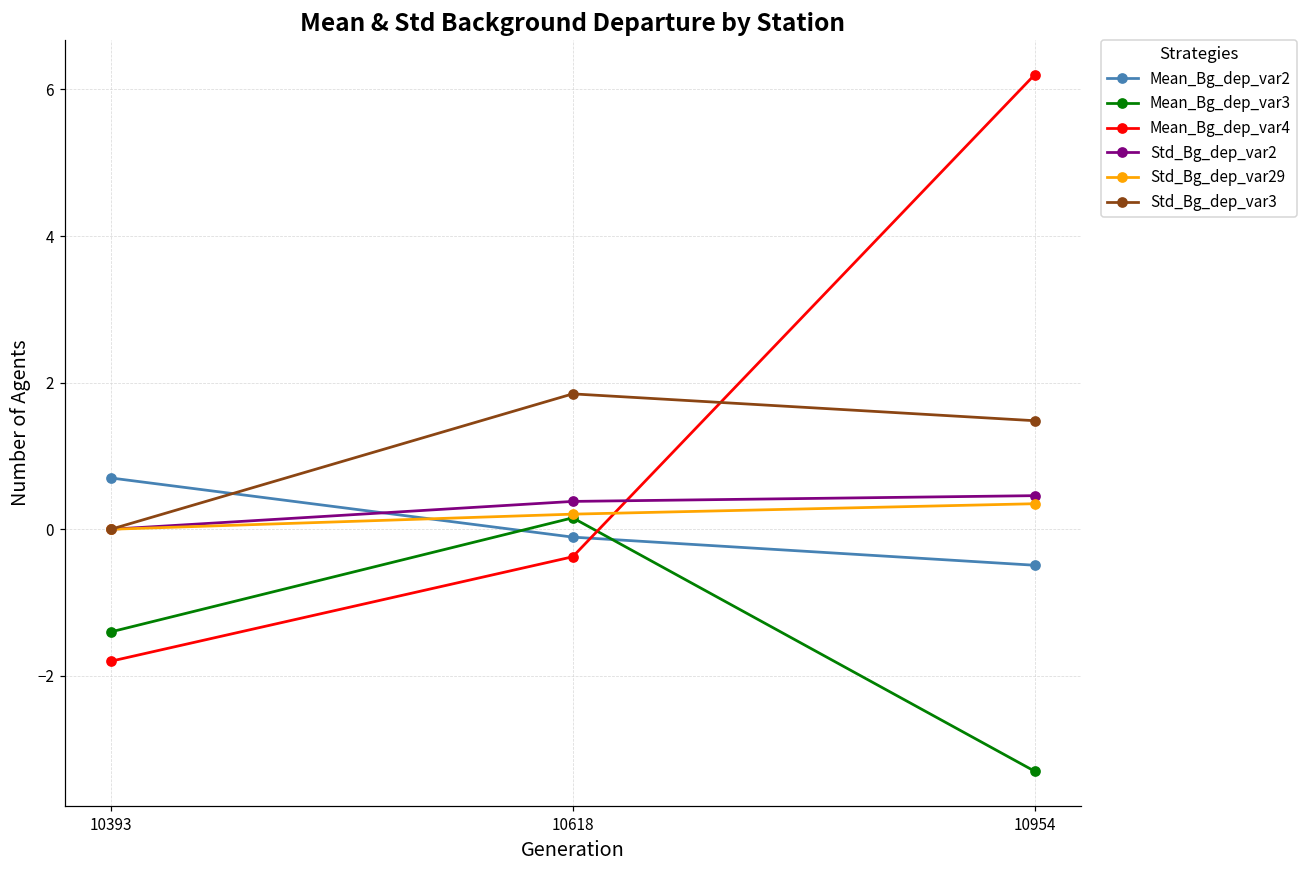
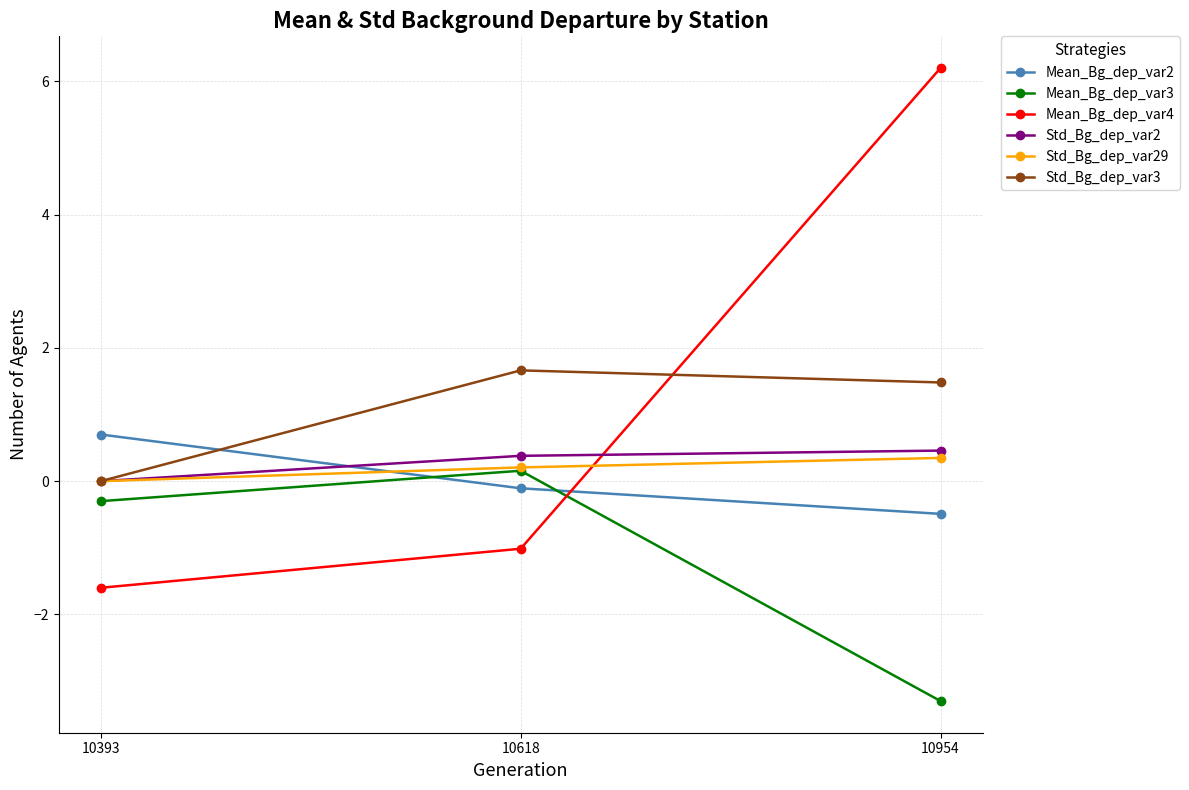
  {
    "Mean_Bg_dep_var2": {
      "10393": 0.7,
      "10618": -0.1,
      "10954": -0.5
    },
    "Mean_Bg_dep_var3": {
-     "10393": -1.4,
+     "10393": -0.3,
      "10618": 0.2,
      "10954": -3.3
    },
    "Mean_Bg_dep_var4": {
-     "10393": -1.8,
-     "10618": -0.4,
+     "10393": -1.6,
+     "10618": -1.0,
      "10954": 6.2
    },
    "Std_Bg_dep_var2": {
      "10618": 0.4,
      "10954": 0.5
    },
    "Std_Bg_dep_var29": {
      "10618": 0.2,
      "10954": 0.3
    },
    "Std_Bg_dep_var3": {
-     "10618": 1.8,
+     "10618": 1.7,
      "10954": 1.5
    }
  }
